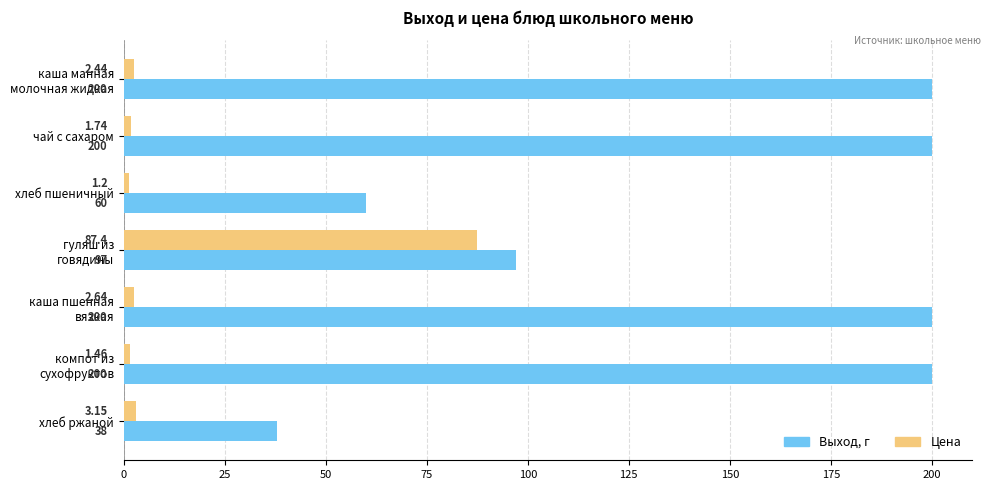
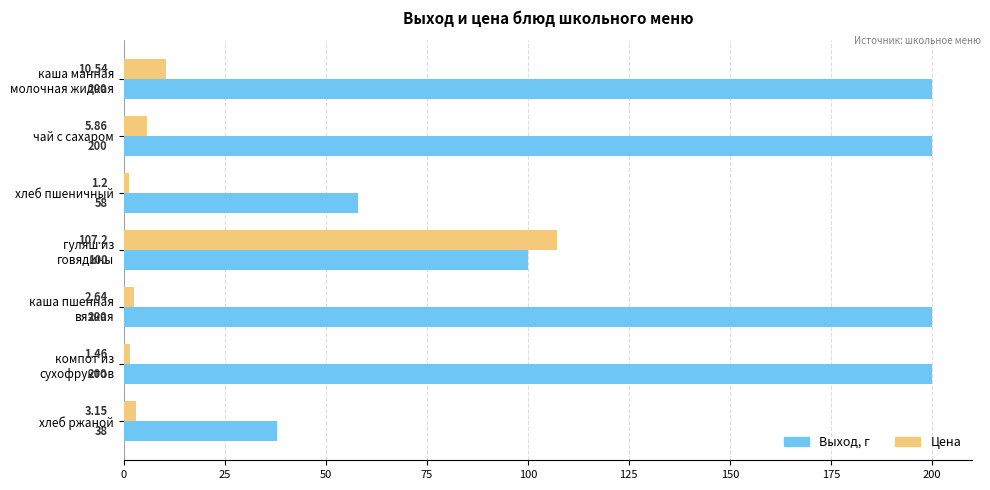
  {
    "Выход, г": {
-     "хлеб пшеничный": 60,
-     "гуляш из говядины": 97
+     "хлеб пшеничный": 58,
+     "гуляш из говядины": 100
    },
    "Цена": {
-     "каша манная молочная жидкая": 2.44,
-     "чай с сахаром": 1.74,
+     "каша манная молочная жидкая": 10.54,
+     "чай с сахаром": 5.86,
      "хлеб пшеничный": 1.2,
-     "гуляш из говядины": 87.4,
+     "гуляш из говядины": 107.2,
      "компот из сухофруктов": 1.46
    }
  }
